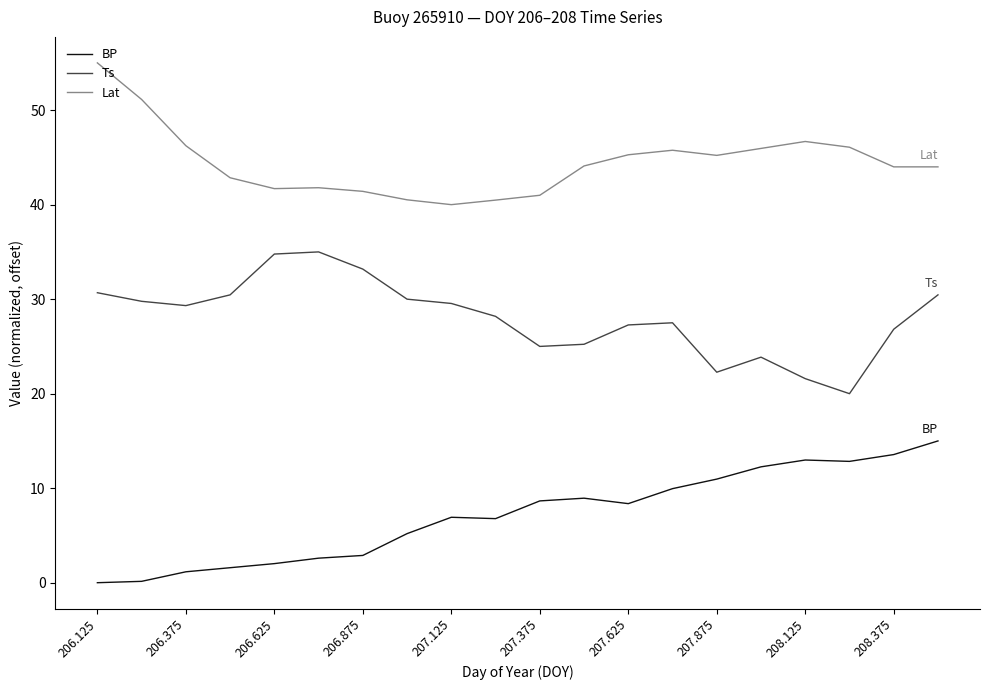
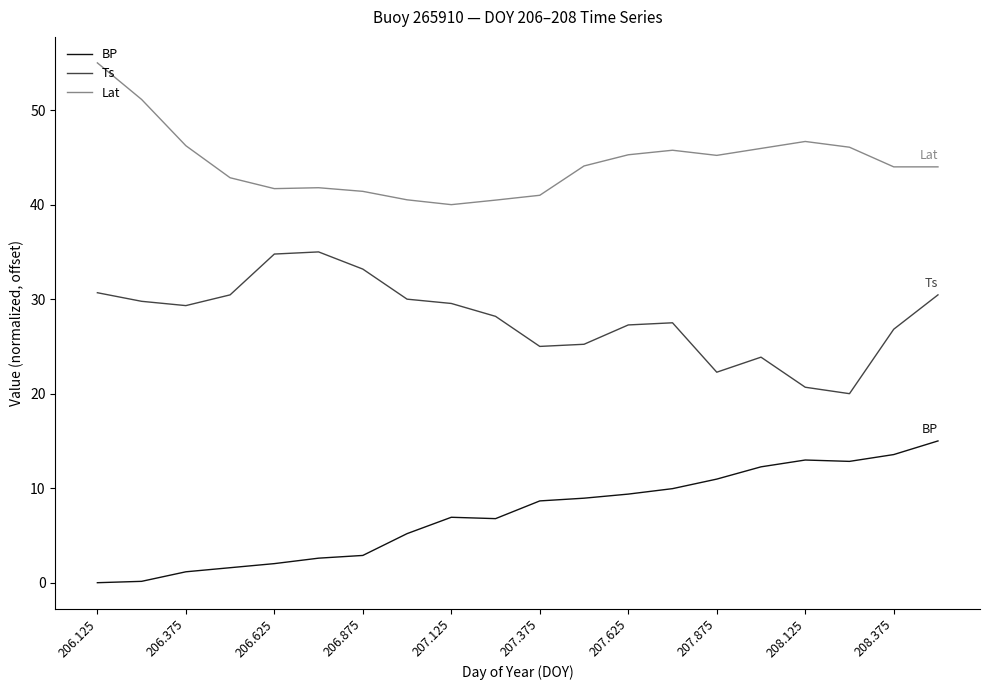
  {
    "BP": {
      "206.125": 0,
      "206.375": 1,
      "206.625": 2,
      "206.875": 3,
      "207.125": 7,
      "207.375": 9,
-     "207.625": 8,
+     "207.625": 9,
      "207.875": 11,
      "208.125": 13,
      "208.375": 14
    },
    "Ts": {
      "206.125": 31,
      "206.375": 29,
      "206.625": 35,
      "206.875": 33,
      "207.125": 30,
      "207.375": 25,
      "207.625": 27,
      "207.875": 22,
-     "208.125": 22,
+     "208.125": 21,
      "208.375": 27
    },
    "Lat": {
      "206.125": 55,
      "206.375": 46,
      "206.625": 42,
      "206.875": 41,
      "207.125": 40,
      "207.375": 41,
      "207.625": 45,
      "207.875": 45,
      "208.125": 47,
      "208.375": 44
    }
  }
